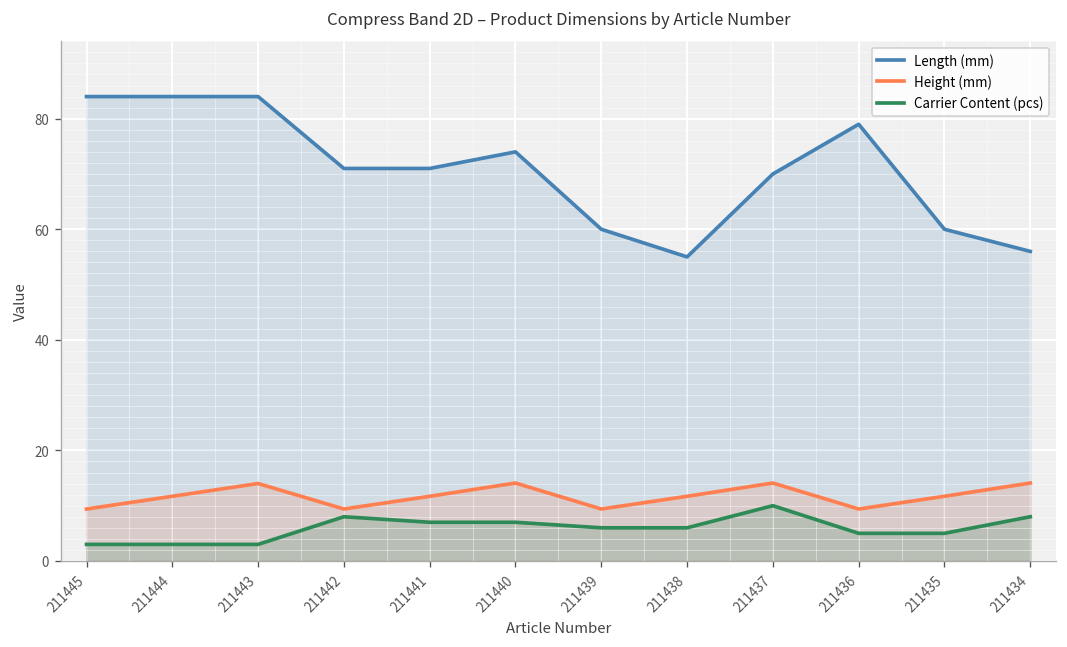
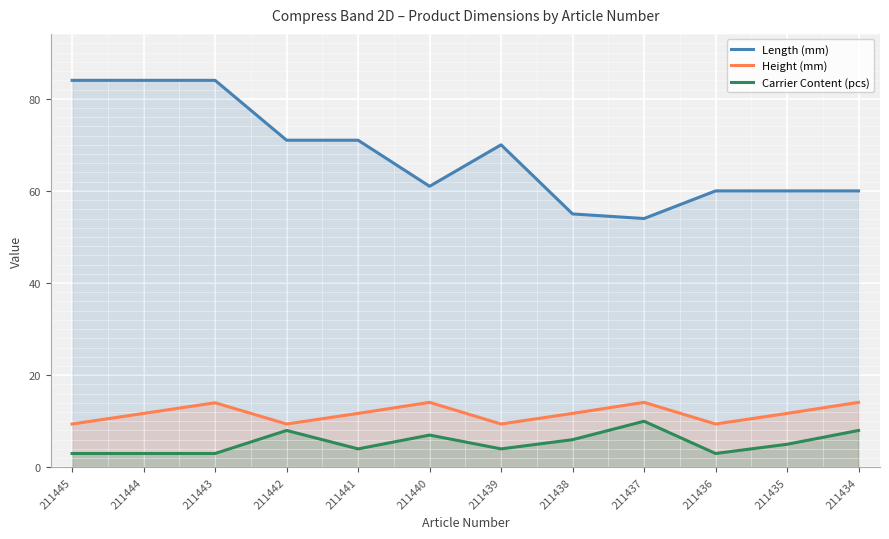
  {
    "Length (mm)": {
      "211445": 84,
      "211444": 84,
      "211443": 84,
      "211442": 71,
      "211441": 71,
-     "211440": 74,
-     "211439": 60,
+     "211440": 61,
+     "211439": 70,
      "211438": 55,
-     "211437": 70,
-     "211436": 79,
+     "211437": 54,
+     "211436": 60,
      "211435": 60,
-     "211434": 56
+     "211434": 60
    },
    "Height (mm)": {
      "211445": 9,
      "211444": 12,
      "211443": 14,
      "211442": 9,
      "211441": 12,
      "211440": 14,
      "211439": 9,
      "211438": 12,
      "211437": 14,
      "211436": 9,
      "211435": 12,
      "211434": 14
    },
    "Carrier Content (pcs)": {
      "211445": 3,
      "211444": 3,
      "211443": 3,
      "211442": 8,
-     "211441": 7,
+     "211441": 4,
      "211440": 7,
-     "211439": 6,
+     "211439": 4,
      "211438": 6,
      "211437": 10,
-     "211436": 5,
+     "211436": 3,
      "211435": 5,
      "211434": 8
    }
  }
